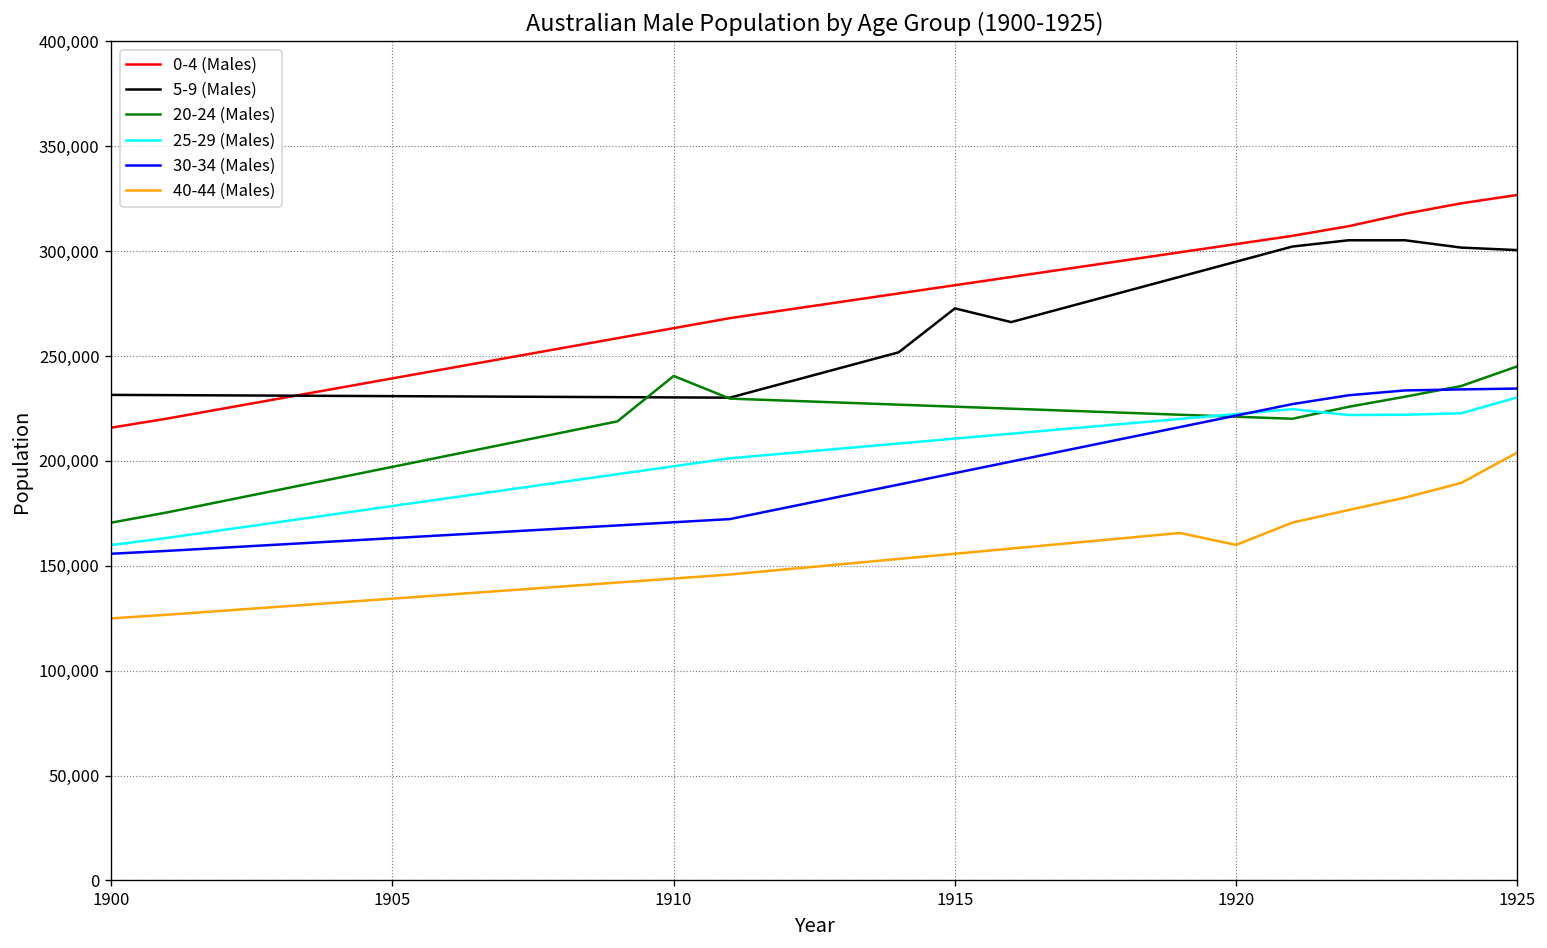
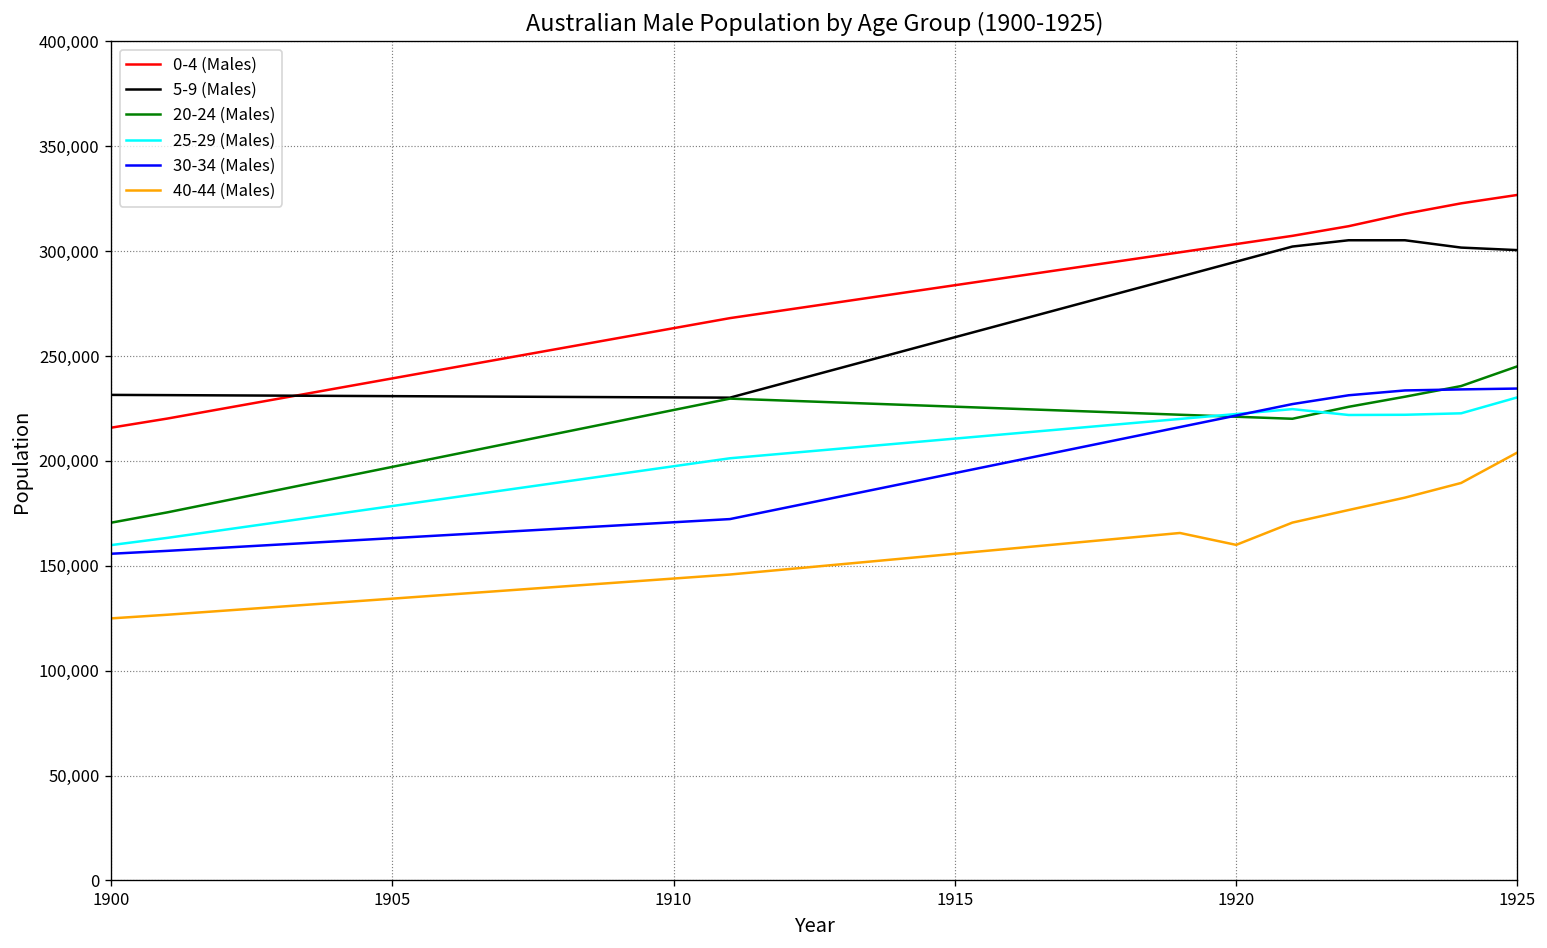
  {
    "0-4 (Males)": {
      "1900": "216,000",
      "1905": "239,000",
      "1910": "263,000",
      "1915": "284,000",
      "1920": "303,000",
      "1925": "327,000"
    },
    "5-9 (Males)": {
      "1900": "231,000",
      "1905": "231,000",
      "1910": "230,000",
-     "1915": "273,000",
+     "1915": "259,000",
      "1920": "295,000",
      "1925": "301,000"
    },
    "20-24 (Males)": {
      "1900": "171,000",
      "1905": "197,000",
-     "1910": "240,000",
+     "1910": "224,000",
      "1915": "226,000",
      "1925": "245,000"
    },
    "25-29 (Males)": {
      "1900": "160,000",
      "1905": "179,000",
      "1910": "197,000",
      "1915": "211,000",
      "1925": "230,000"
    },
    "30-34 (Males)": {
      "1900": "156,000",
      "1905": "163,000",
      "1910": "171,000",
      "1915": "194,000",
      "1925": "235,000"
    },
    "40-44 (Males)": {
      "1900": "125,000",
      "1905": "134,000",
      "1910": "144,000",
      "1915": "156,000",
      "1920": "160,000",
      "1925": "204,000"
    }
  }
